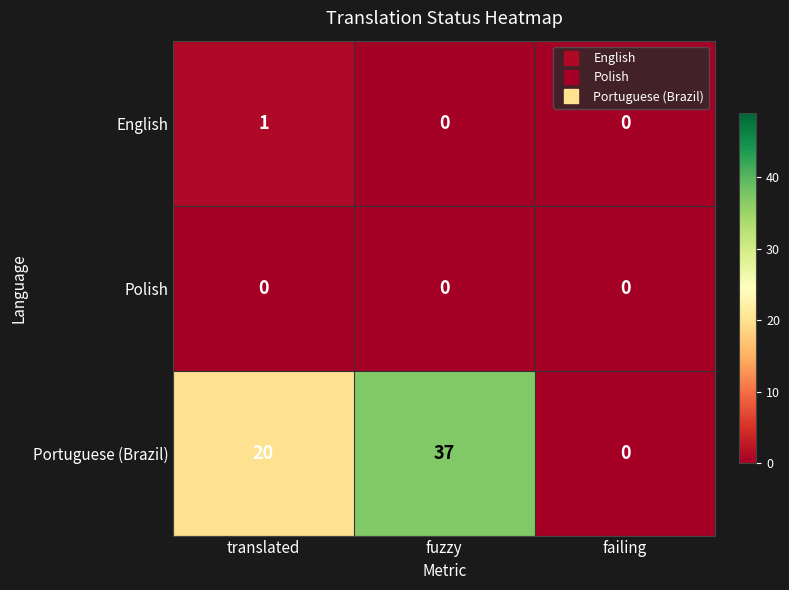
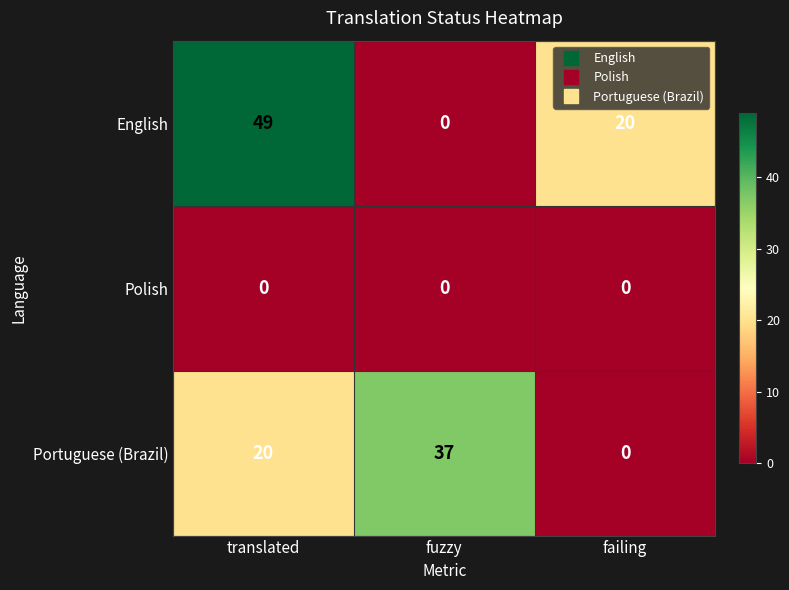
  {
    "English": {
-     "translated": 1,
+     "translated": 49,
      "fuzzy": 0,
-     "failing": 0
+     "failing": 20
    },
    "Polish": {
      "translated": 0,
      "fuzzy": 0,
      "failing": 0
    },
    "Portuguese (Brazil)": {
      "translated": 20,
      "fuzzy": 37,
      "failing": 0
    }
  }
